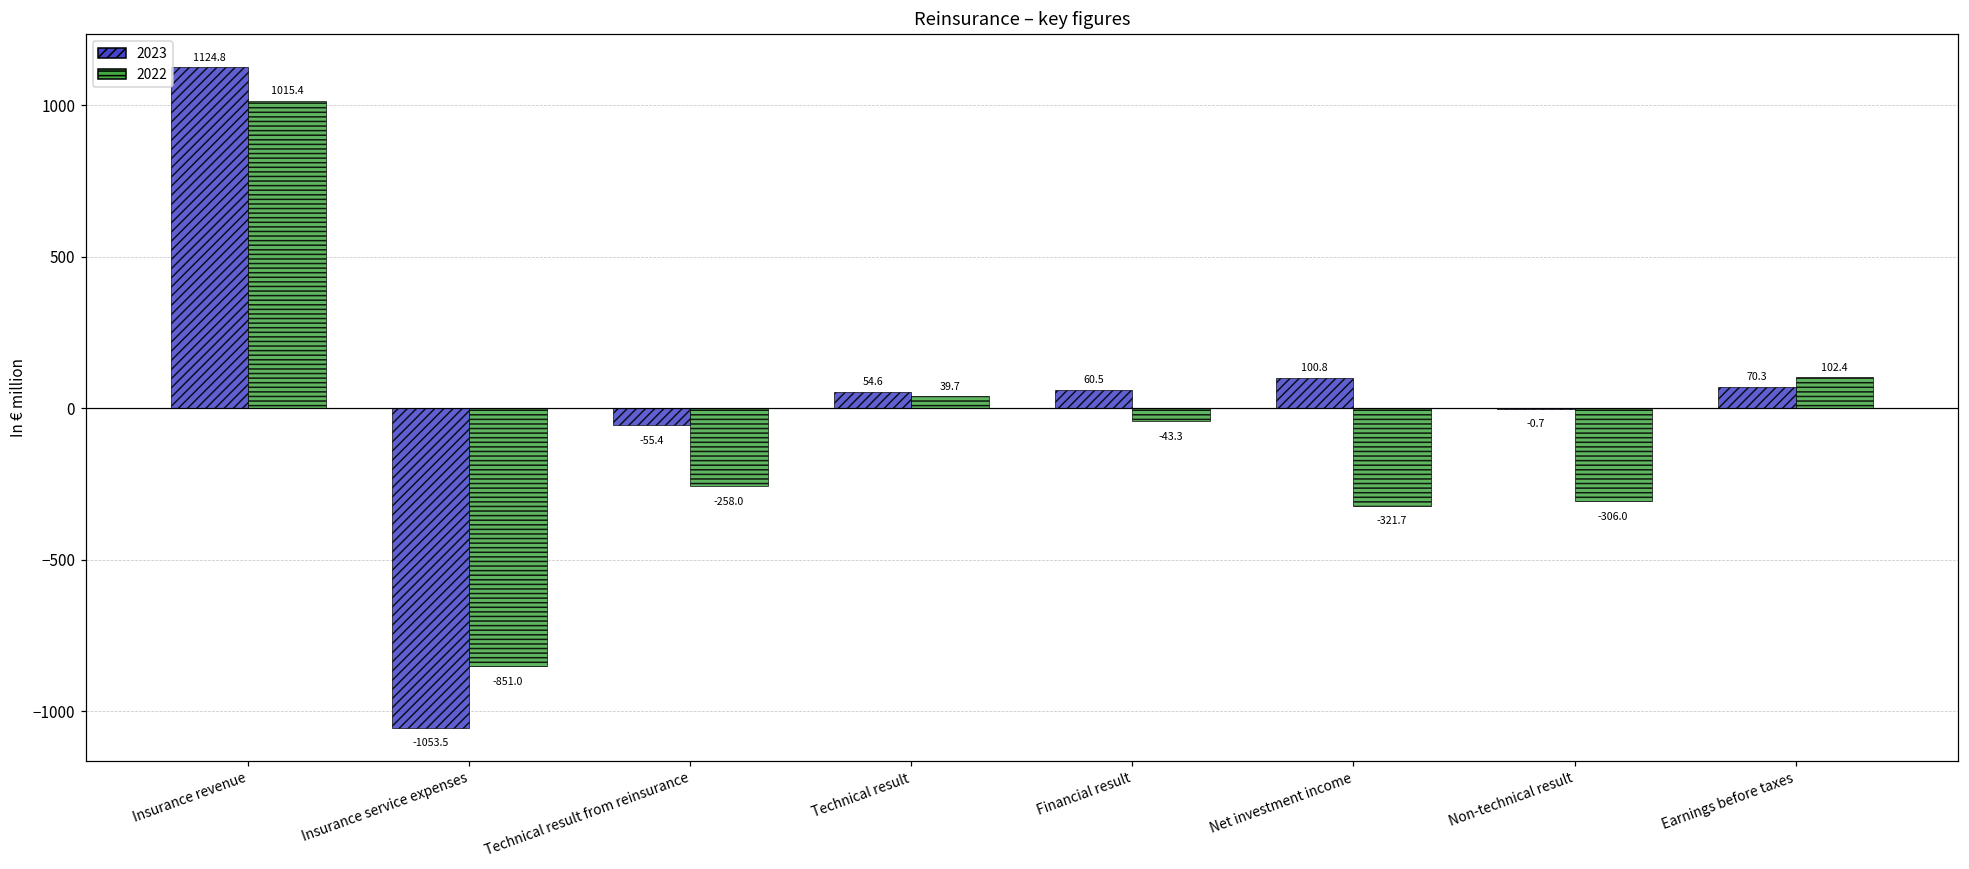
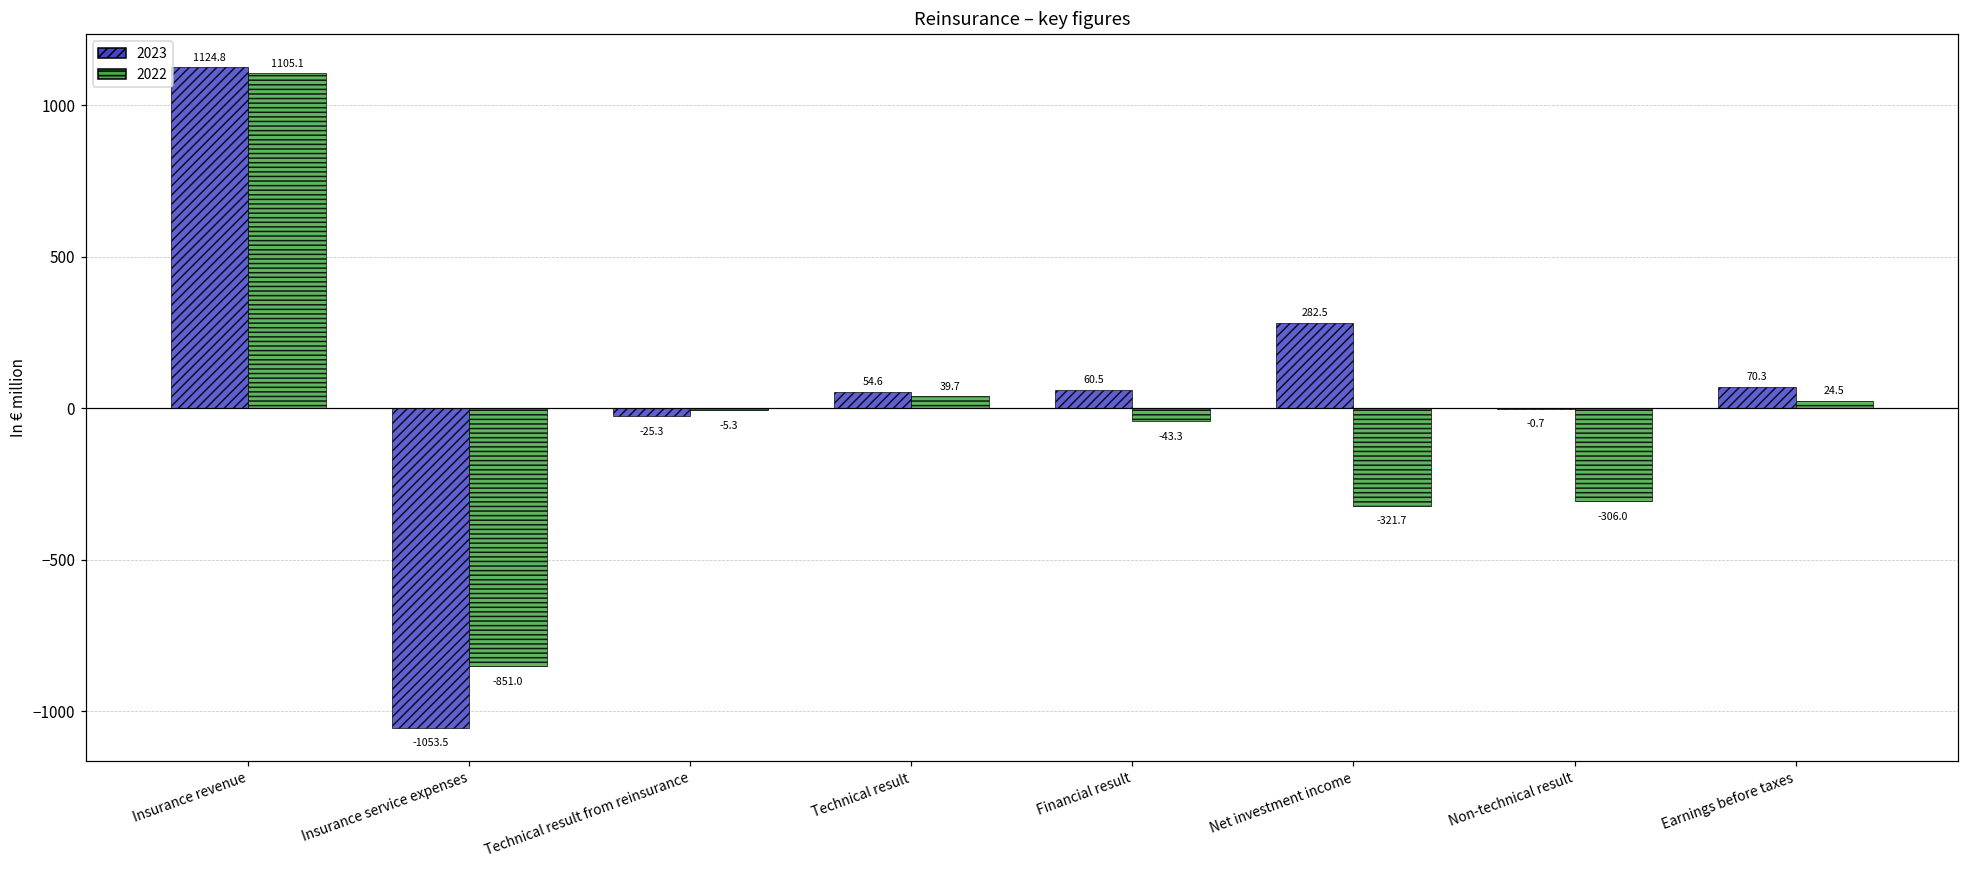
  {
    "2023": {
      "Insurance revenue": 1124.8,
      "Insurance service expenses": -1053.5,
-     "Technical result from reinsurance": -55.4,
+     "Technical result from reinsurance": -25.3,
      "Technical result": 54.6,
      "Financial result": 60.5,
-     "Net investment income": 100.8,
+     "Net investment income": 282.5,
      "Non-technical result": -0.7,
      "Earnings before taxes": 70.3
    },
    "2022": {
-     "Insurance revenue": 1015.4,
+     "Insurance revenue": 1105.1,
      "Insurance service expenses": -851.0,
-     "Technical result from reinsurance": -258.0,
+     "Technical result from reinsurance": -5.3,
      "Technical result": 39.7,
      "Financial result": -43.3,
      "Net investment income": -321.7,
      "Non-technical result": -306.0,
-     "Earnings before taxes": 102.4
+     "Earnings before taxes": 24.5
    }
  }
